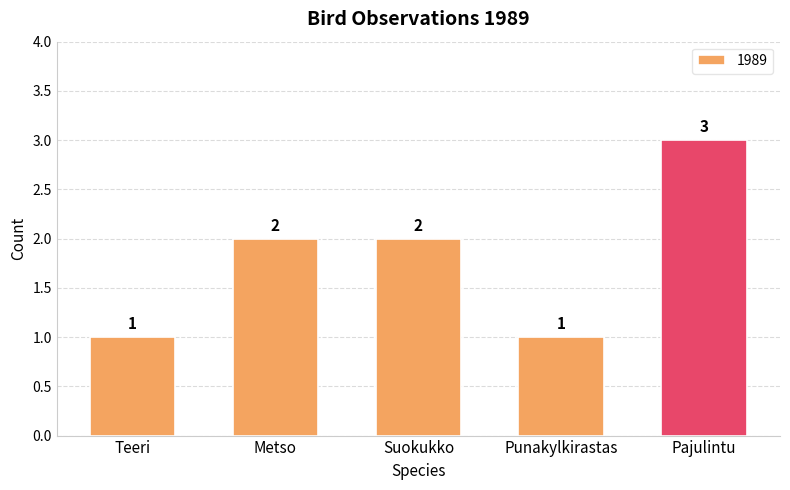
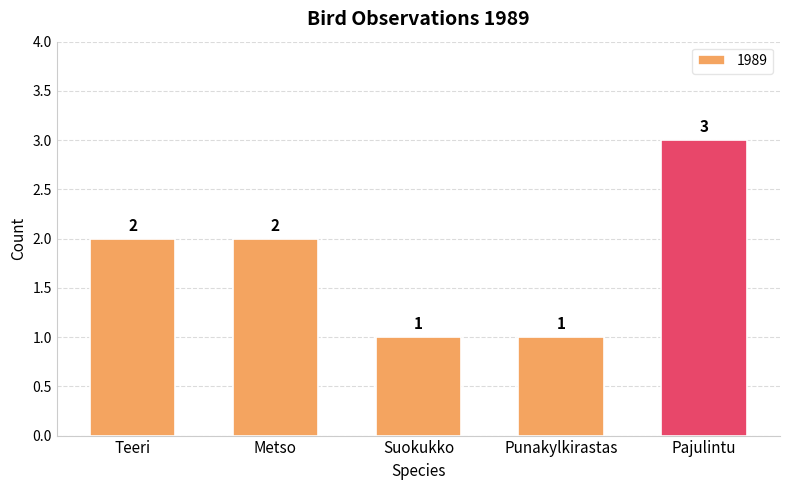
  {
-   "Teeri": 1,
+   "Teeri": 2,
    "Metso": 2,
-   "Suokukko": 2,
+   "Suokukko": 1,
    "Punakylkirastas": 1,
    "Pajulintu": 3
  }
